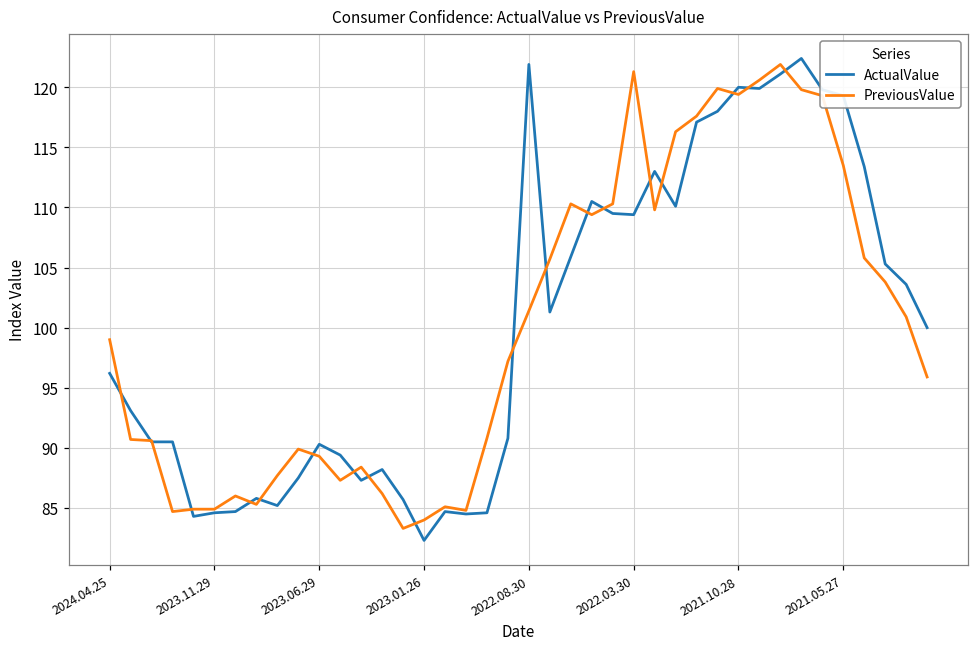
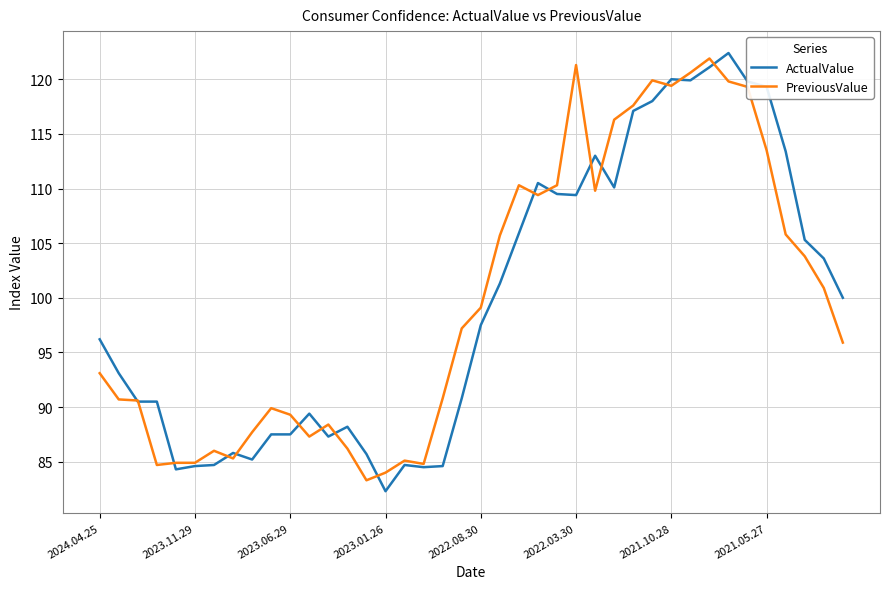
  {
    "ActualValue": {
      "2024.04.25": 96.2,
      "2023.11.29": 84.6,
-     "2023.06.29": 90.3,
+     "2023.06.29": 87.5,
      "2023.01.26": 82.3,
-     "2022.08.30": 121.9,
+     "2022.08.30": 97.5,
      "2022.03.30": 109.4,
      "2021.10.28": 120.0
    },
    "PreviousValue": {
-     "2024.04.25": 99.0,
+     "2024.04.25": 93.1,
      "2023.11.29": 84.9,
      "2023.06.29": 89.3,
      "2023.01.26": 84.0,
-     "2022.08.30": 101.4,
+     "2022.08.30": 99.1,
      "2022.03.30": 121.3,
      "2021.10.28": 119.4,
      "2021.05.27": 113.5
    }
  }
